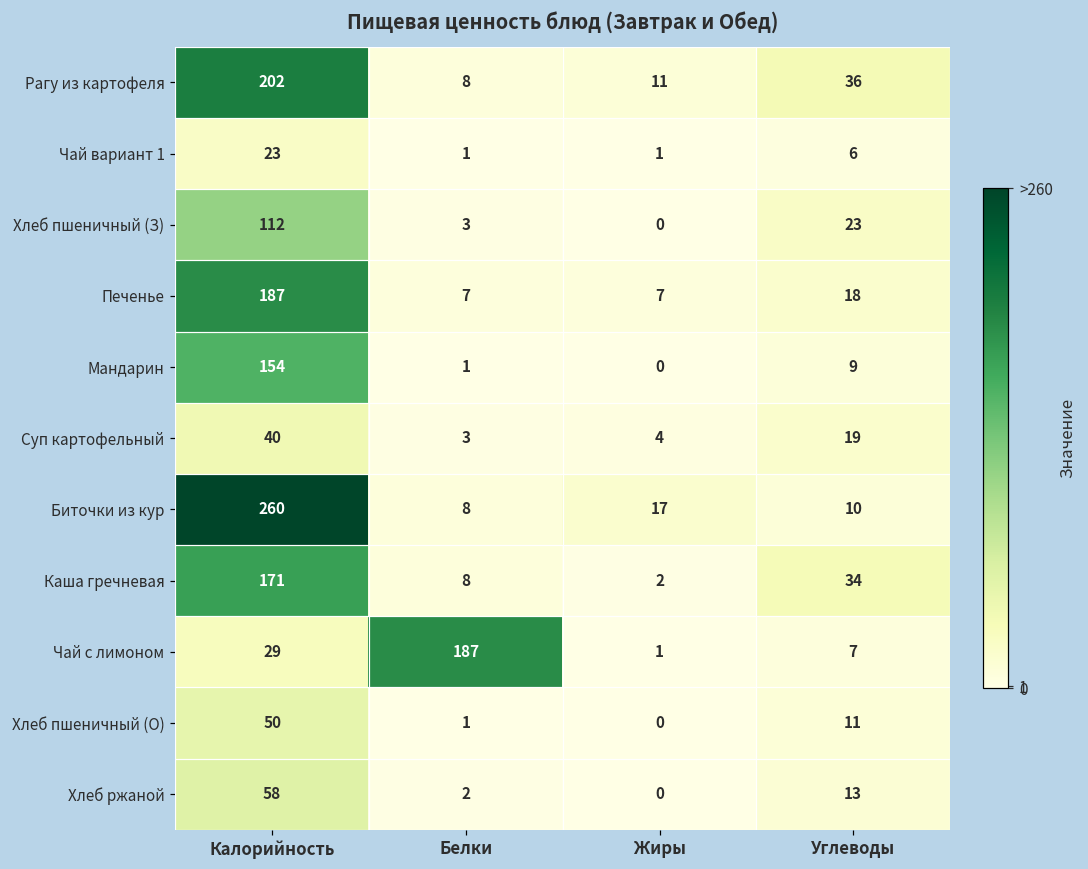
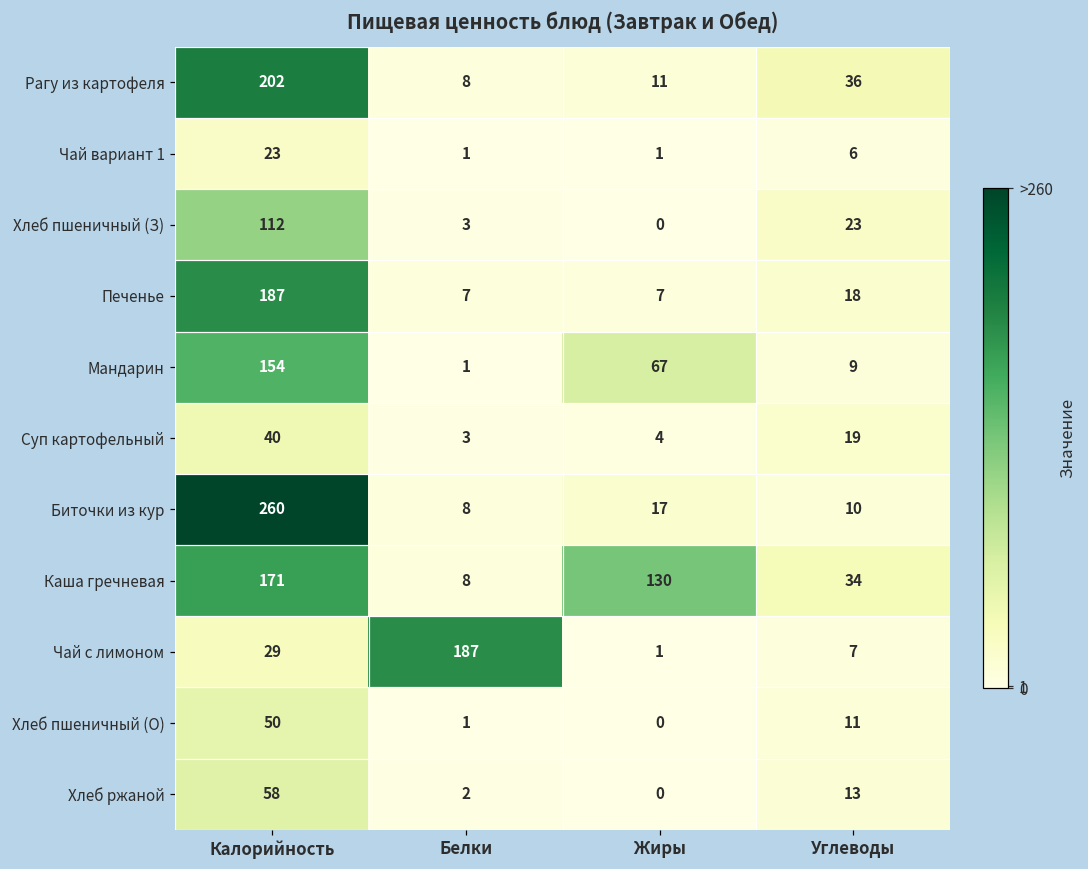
  {
    "Рагу из картофеля": {
      "Калорийность": 202,
      "Белки": 8,
      "Жиры": 11,
      "Углеводы": 36
    },
    "Чай вариант 1": {
      "Калорийность": 23,
      "Белки": 1,
      "Жиры": 1,
      "Углеводы": 6
    },
    "Хлеб пшеничный (З)": {
      "Калорийность": 112,
      "Белки": 3,
      "Жиры": 0,
      "Углеводы": 23
    },
    "Печенье": {
      "Калорийность": 187,
      "Белки": 7,
      "Жиры": 7,
      "Углеводы": 18
    },
    "Мандарин": {
      "Калорийность": 154,
      "Белки": 1,
-     "Жиры": 0,
+     "Жиры": 67,
      "Углеводы": 9
    },
    "Суп картофельный": {
      "Калорийность": 40,
      "Белки": 3,
      "Жиры": 4,
      "Углеводы": 19
    },
    "Биточки из кур": {
      "Калорийность": 260,
      "Белки": 8,
      "Жиры": 17,
      "Углеводы": 10
    },
    "Каша гречневая": {
      "Калорийность": 171,
      "Белки": 8,
-     "Жиры": 2,
+     "Жиры": 130,
      "Углеводы": 34
    },
    "Чай с лимоном": {
      "Калорийность": 29,
      "Белки": 187,
      "Жиры": 1,
      "Углеводы": 7
    },
    "Хлеб пшеничный (О)": {
      "Калорийность": 50,
      "Белки": 1,
      "Жиры": 0,
      "Углеводы": 11
    },
    "Хлеб ржаной": {
      "Калорийность": 58,
      "Белки": 2,
      "Жиры": 0,
      "Углеводы": 13
    }
  }
